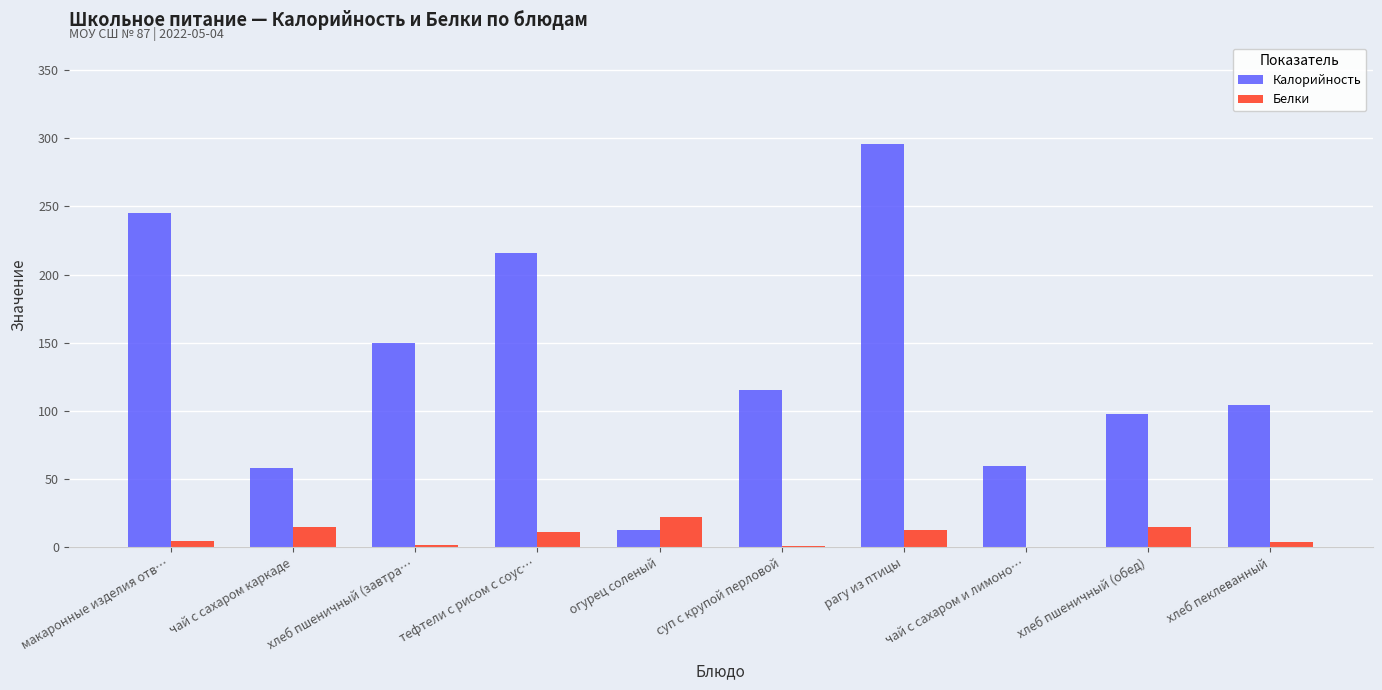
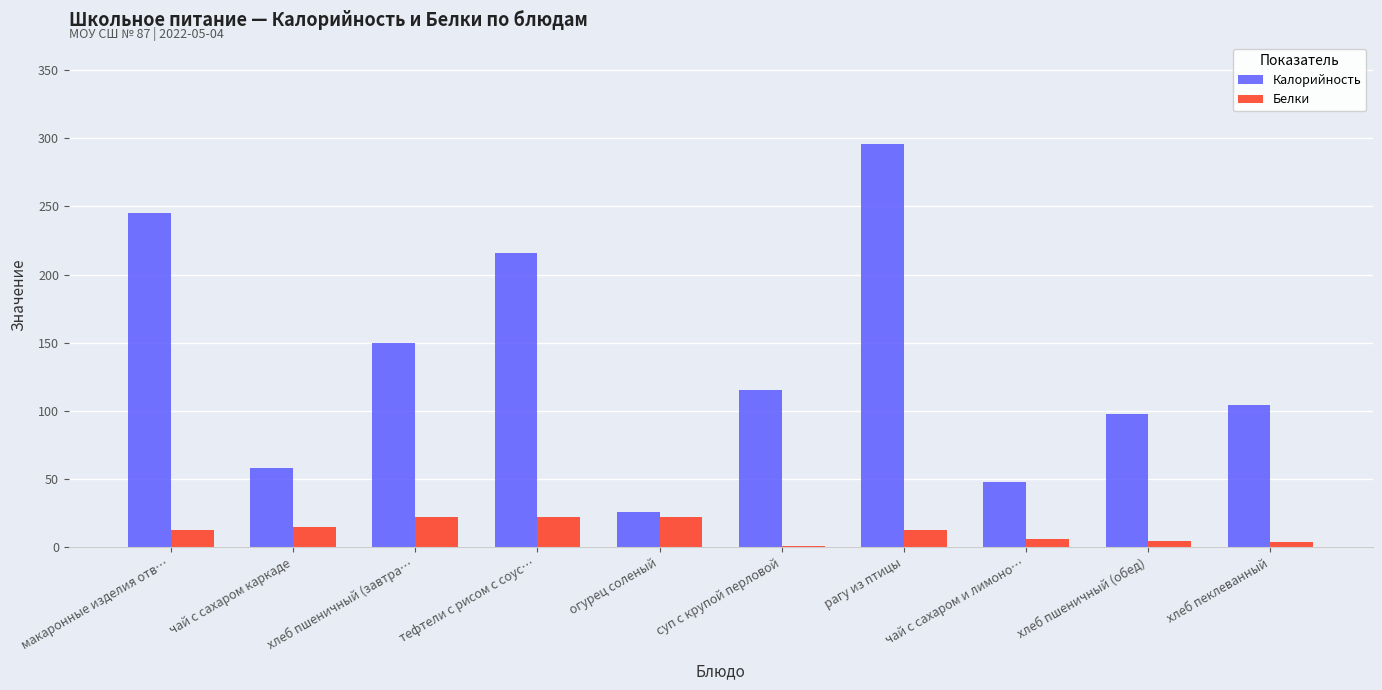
  {
    "Калорийность": {
      "макаронные изделия отв…": 245,
      "чай с сахаром каркаде": 58,
      "хлеб пшеничный (завтра…": 150,
      "тефтели с рисом с соус…": 216,
-     "огурец соленый": 13,
+     "огурец соленый": 26,
      "суп с крупой перловой": 115,
      "рагу из птицы": 296,
-     "чай с сахаром и лимоно…": 60,
+     "чай с сахаром и лимоно…": 48,
      "хлеб пшеничный (обед)": 98,
      "хлеб пеклеванный": 104
    },
    "Белки": {
-     "макаронные изделия отв…": 5,
+     "макаронные изделия отв…": 13,
      "чай с сахаром каркаде": 15,
-     "хлеб пшеничный (завтра…": 2,
-     "тефтели с рисом с соус…": 11,
+     "хлеб пшеничный (завтра…": 22,
+     "тефтели с рисом с соус…": 22,
      "огурец соленый": 22,
      "рагу из птицы": 13,
-     "чай с сахаром и лимоно…": 0,
-     "хлеб пшеничный (обед)": 15,
+     "чай с сахаром и лимоно…": 6,
+     "хлеб пшеничный (обед)": 5,
      "хлеб пеклеванный": 4
    }
  }
